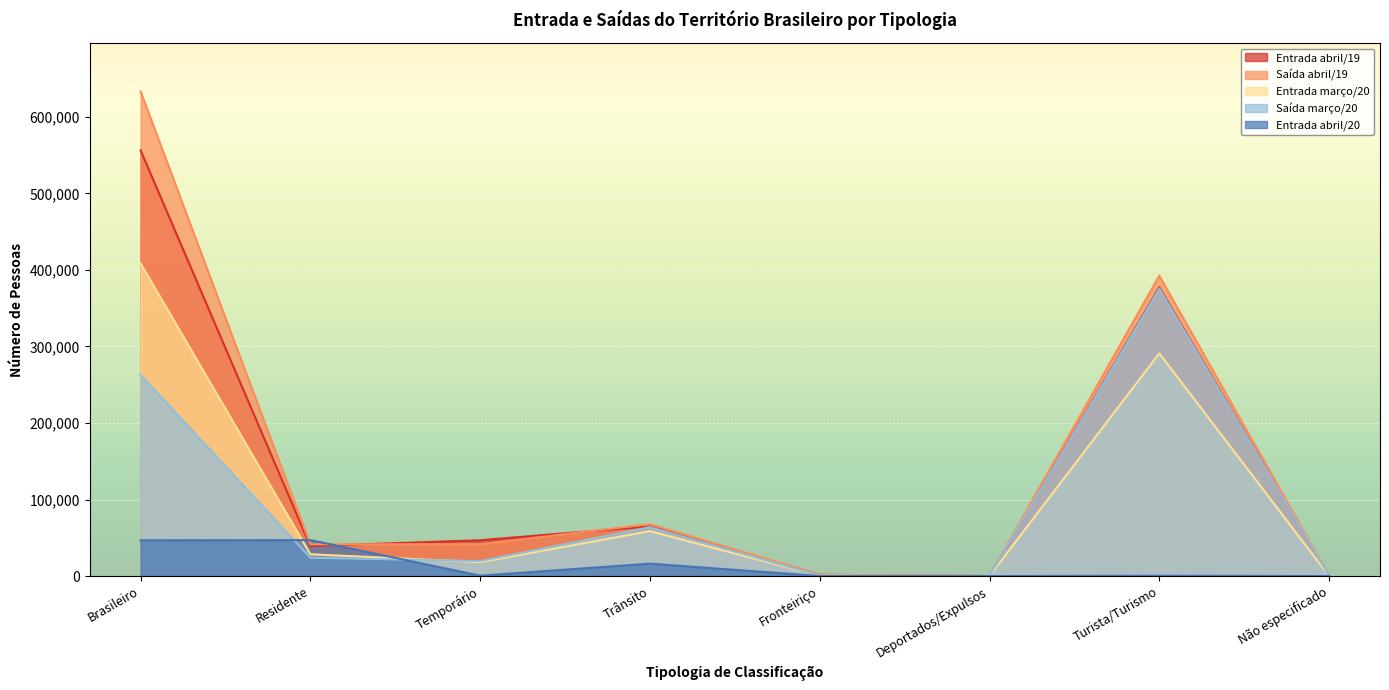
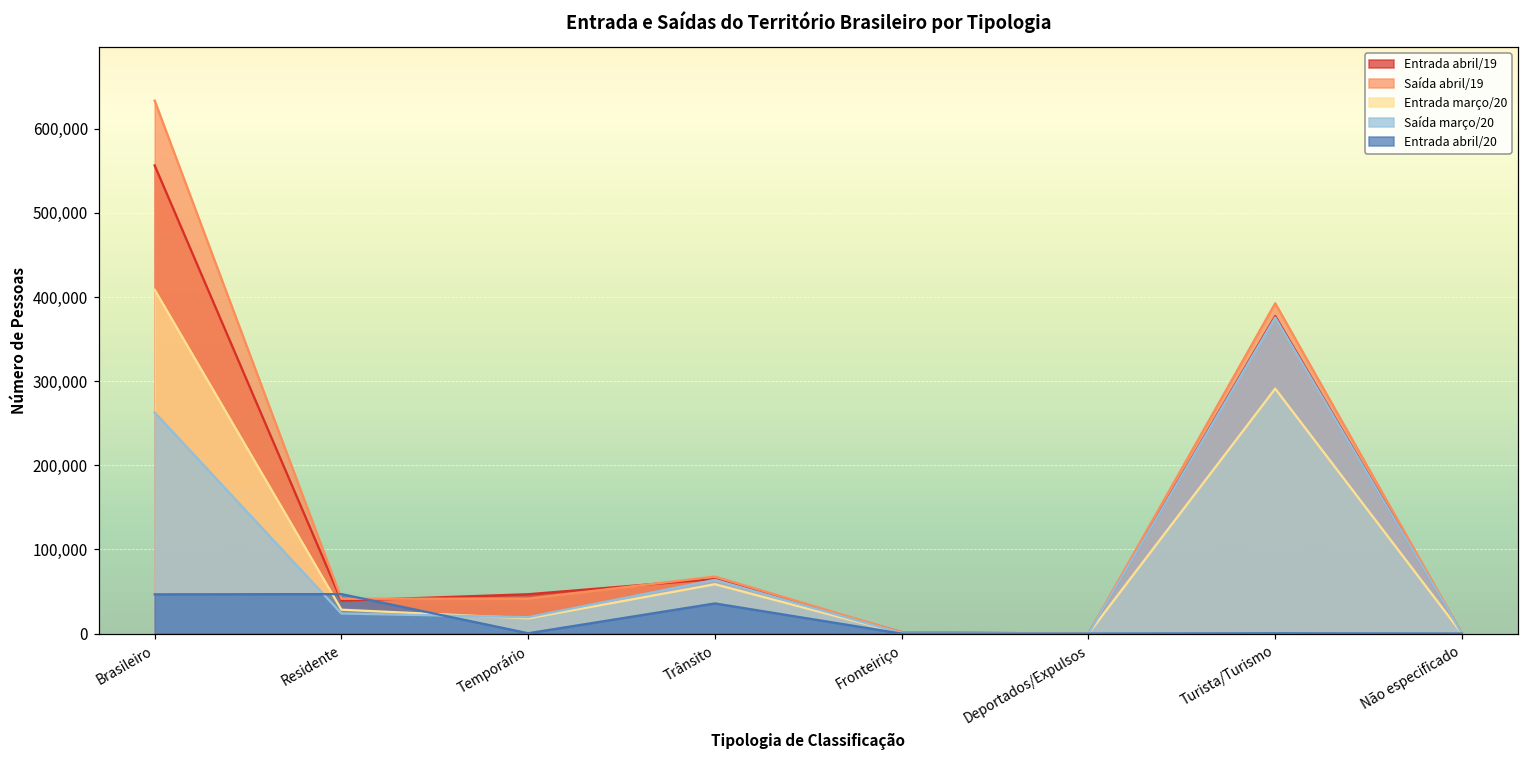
  {
    "Entrada abril/19": {
      "Brasileiro": "560,000",
      "Temporário": "50,000"
    },
    "Saída abril/19": {
      "Brasileiro": "630,000",
      "Temporário": "40,000",
      "Turista/Turismo": "390,000"
    },
    "Entrada março/20": {
      "Brasileiro": "410,000",
      "Residente": "30,000",
      "Trânsito": "60,000",
      "Turista/Turismo": "290,000"
    },
    "Saída março/20": {
      "Brasileiro": "260,000",
      "Residente": "20,000"
    },
    "Entrada abril/20": {
      "Brasileiro": "50,000",
      "Residente": "50,000",
      "Temporário": "0",
-     "Trânsito": "20,000",
+     "Trânsito": "40,000",
      "Turista/Turismo": "0"
    }
  }
